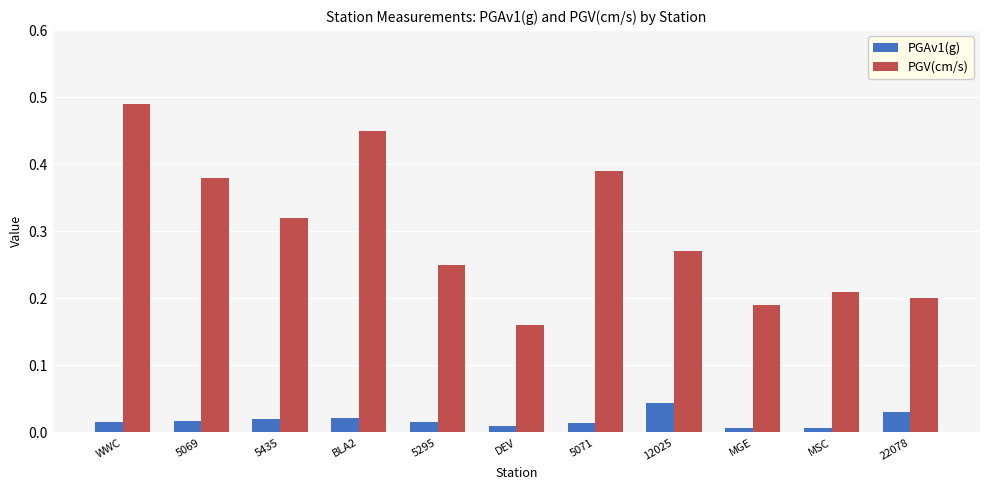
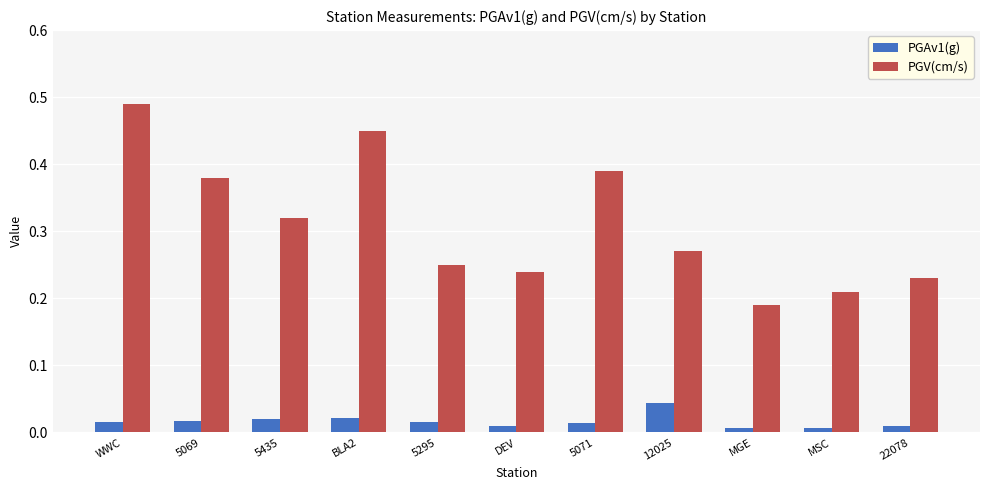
  {
    "PGAv1(g)": {
      "WWC": 0.02,
      "5069": 0.02,
      "5435": 0.02,
      "BLA2": 0.02,
      "5295": 0.02,
      "DEV": 0.01,
      "5071": 0.01,
      "12025": 0.04,
      "MGE": 0.01,
      "MSC": 0.01,
-     "22078": 0.03
+     "22078": 0.01
    },
    "PGV(cm/s)": {
      "WWC": 0.49,
      "5069": 0.38,
      "5435": 0.32,
      "BLA2": 0.45,
      "5295": 0.25,
-     "DEV": 0.16,
+     "DEV": 0.24,
      "5071": 0.39,
      "12025": 0.27,
      "MGE": 0.19,
      "MSC": 0.21,
-     "22078": 0.20
+     "22078": 0.23
    }
  }
